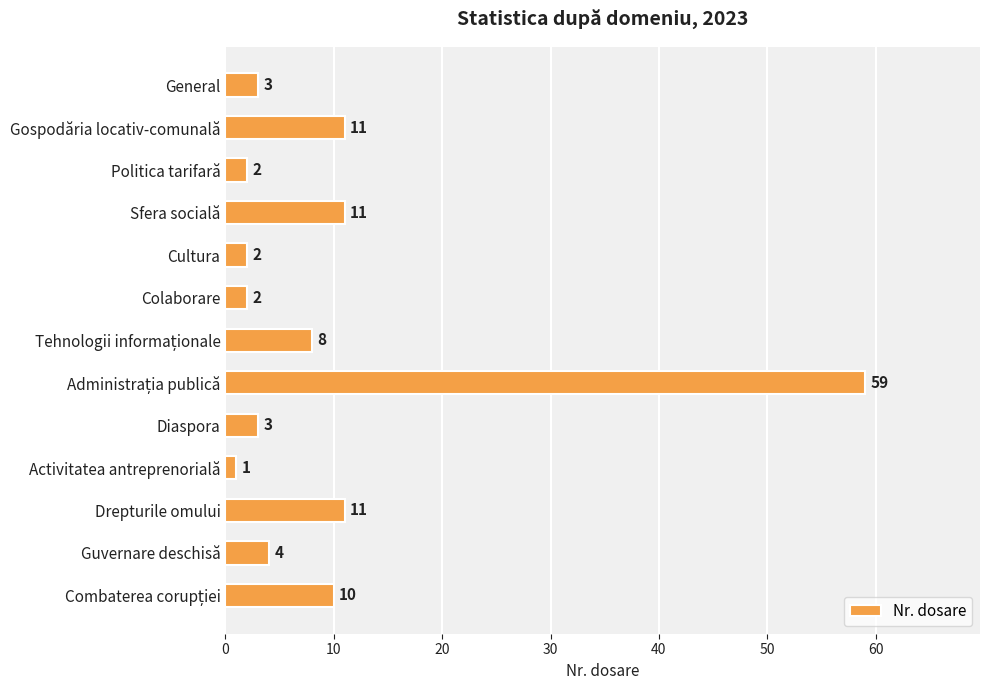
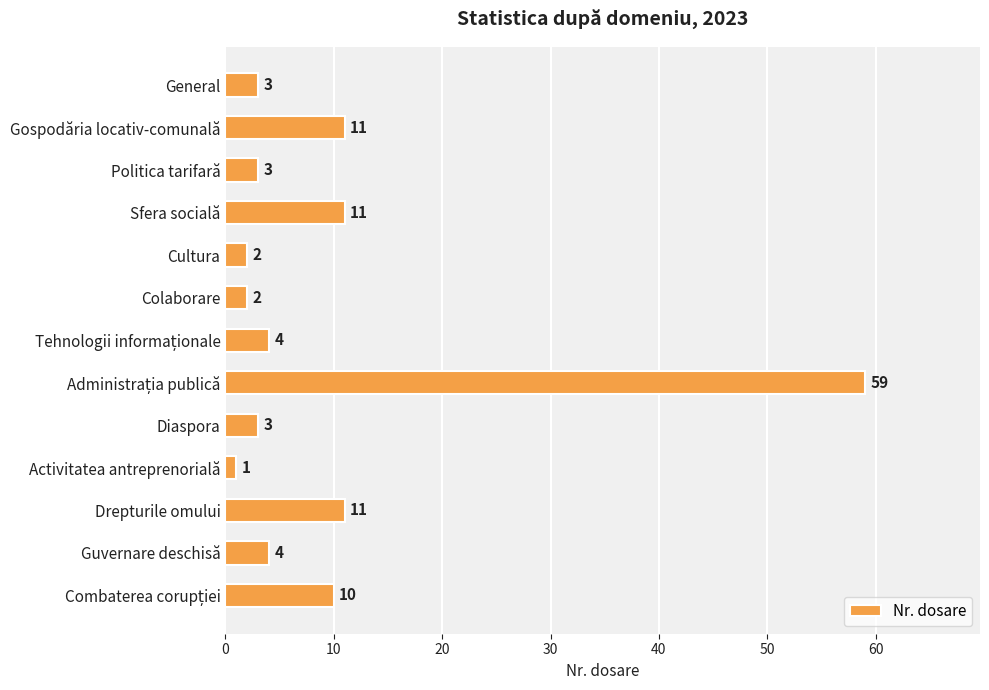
  {
    "General": 3,
    "Gospodăria locativ-comunală": 11,
-   "Politica tarifară": 2,
+   "Politica tarifară": 3,
    "Sfera socială": 11,
    "Cultura": 2,
    "Colaborare": 2,
-   "Tehnologii informaționale": 8,
+   "Tehnologii informaționale": 4,
    "Administrația publică": 59,
    "Diaspora": 3,
    "Activitatea antreprenorială": 1,
    "Drepturile omului": 11,
    "Guvernare deschisă": 4,
    "Combaterea corupției": 10
  }
